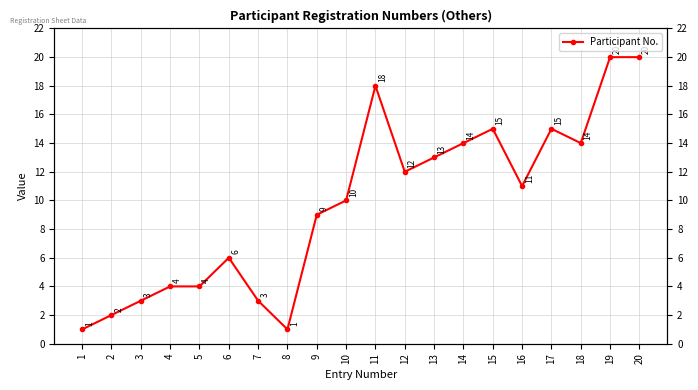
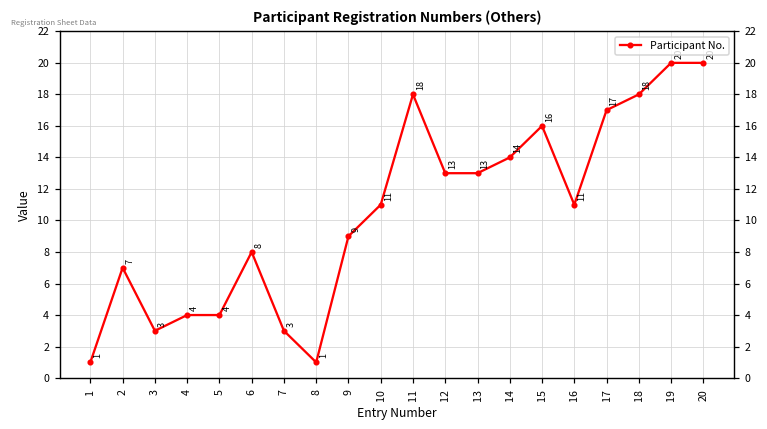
  {
    "1": 1,
-   "2": 2,
+   "2": 7,
    "3": 3,
    "4": 4,
    "5": 4,
-   "6": 6,
+   "6": 8,
    "7": 3,
    "8": 1,
    "9": 9,
-   "10": 10,
+   "10": 11,
    "11": 18,
-   "12": 12,
+   "12": 13,
    "13": 13,
    "14": 14,
-   "15": 15,
+   "15": 16,
    "16": 11,
-   "17": 15,
-   "18": 14
+   "17": 17,
+   "18": 18
  }
